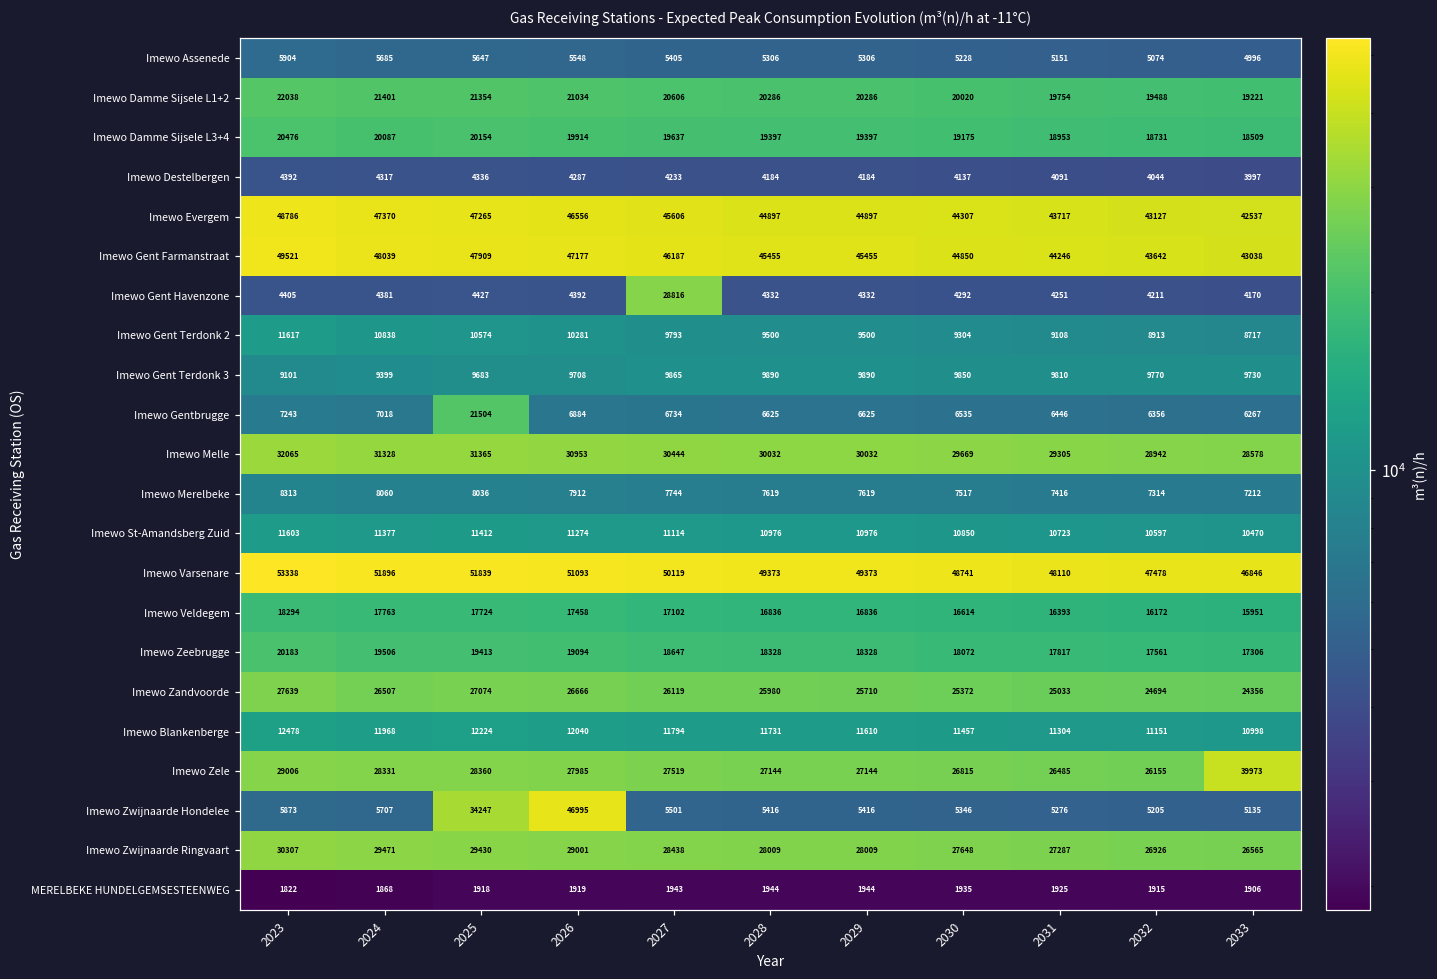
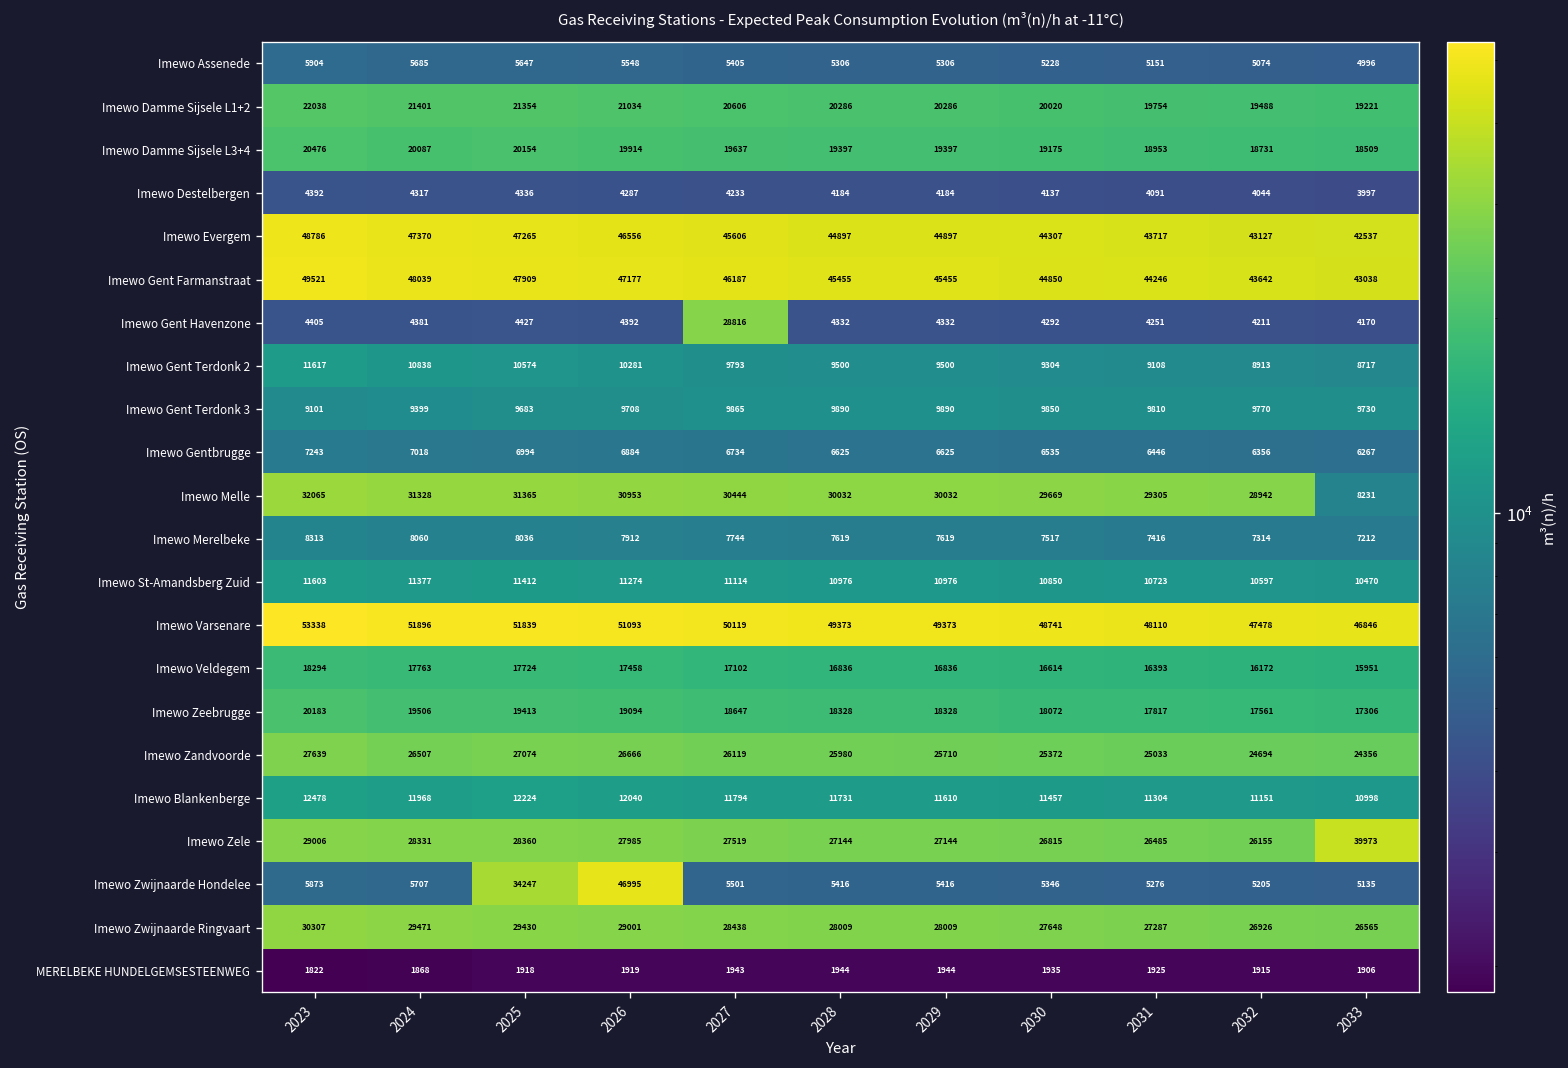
  {
    "Imewo Gentbrugge": {
      "2023": 7243,
      "2024": 7018,
-     "2025": 21504,
+     "2025": 6994,
      "2026": 6884,
      "2027": 6734,
      "2028": 6625,
      "2029": 6625,
      "2030": 6535,
      "2031": 6446,
      "2032": 6356,
      "2033": 6267
    },
    "Imewo Melle": {
      "2023": 32065,
      "2024": 31328,
      "2025": 31365,
      "2026": 30953,
      "2027": 30444,
      "2028": 30032,
      "2029": 30032,
      "2030": 29669,
      "2031": 29305,
      "2032": 28942,
-     "2033": 28578
+     "2033": 8231
    }
  }
